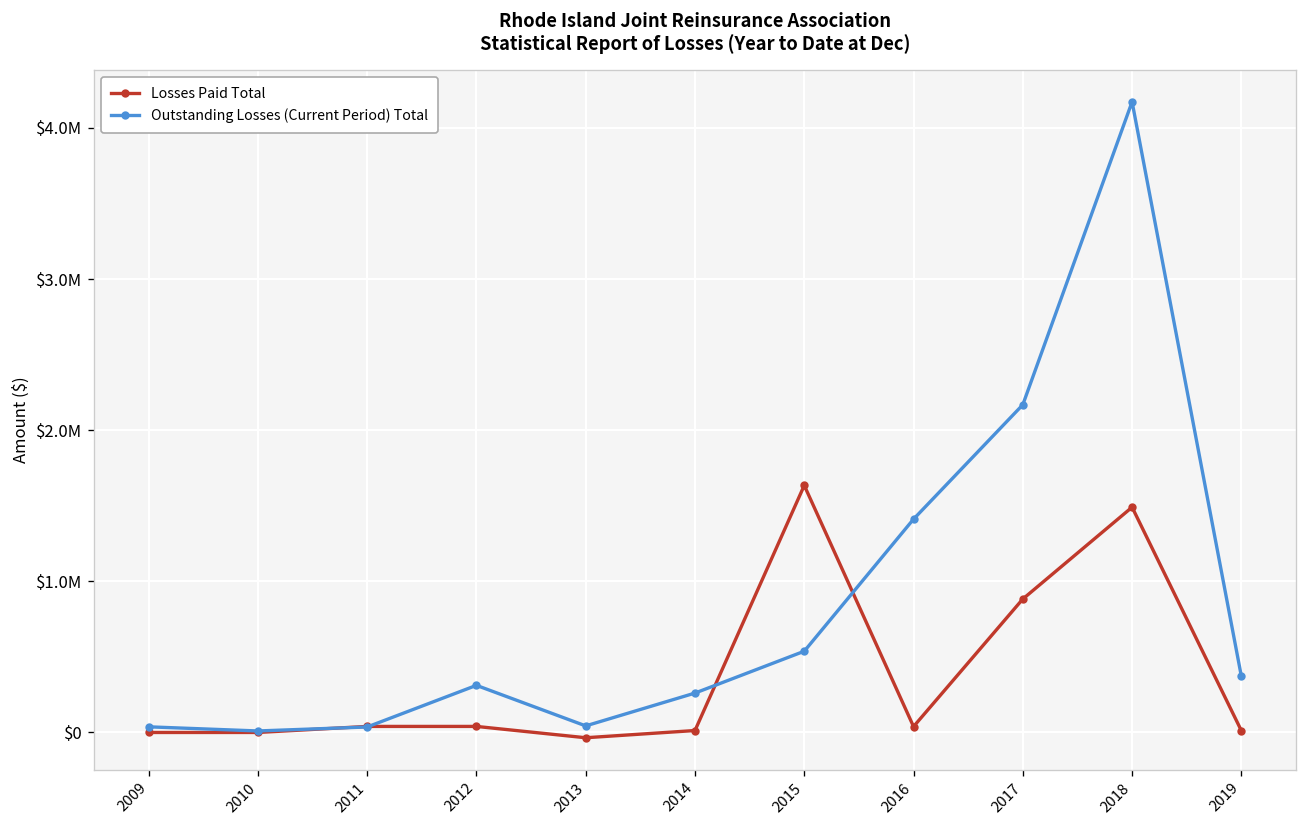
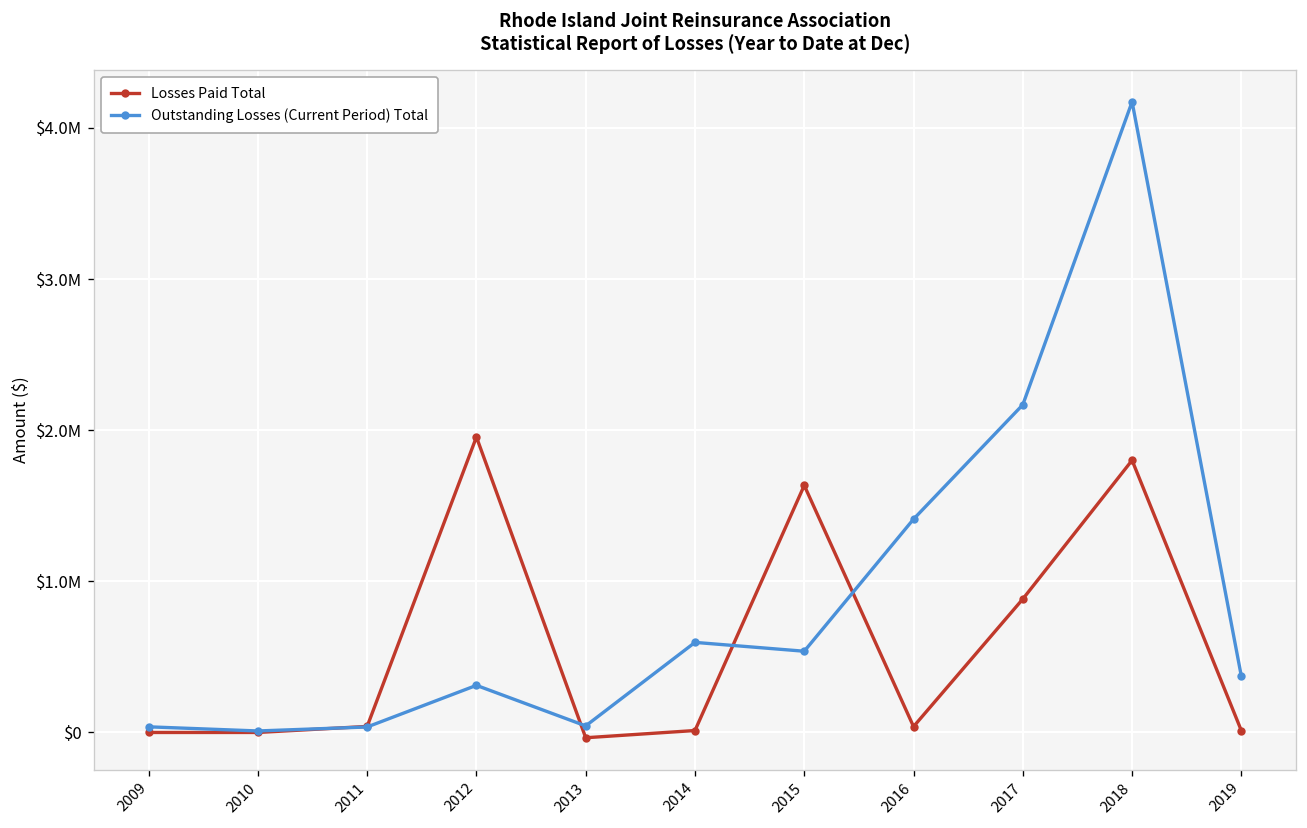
  {
    "Losses Paid Total": {
      "2009": "$0",
-     "2012": "$40000",
+     "2012": "$1960000",
      "2013": "$-30000",
      "2014": "$10000",
      "2015": "$1630000",
      "2016": "$40000",
      "2017": "$880000",
-     "2018": "$1490000",
+     "2018": "$1800000",
      "2019": "$10000"
    },
    "Outstanding Losses (Current Period) Total": {
      "2009": "$40000",
      "2012": "$310000",
      "2013": "$40000",
-     "2014": "$260000",
+     "2014": "$600000",
      "2015": "$540000",
      "2016": "$1410000",
      "2017": "$2170000",
      "2018": "$4170000",
      "2019": "$370000"
    }
  }
